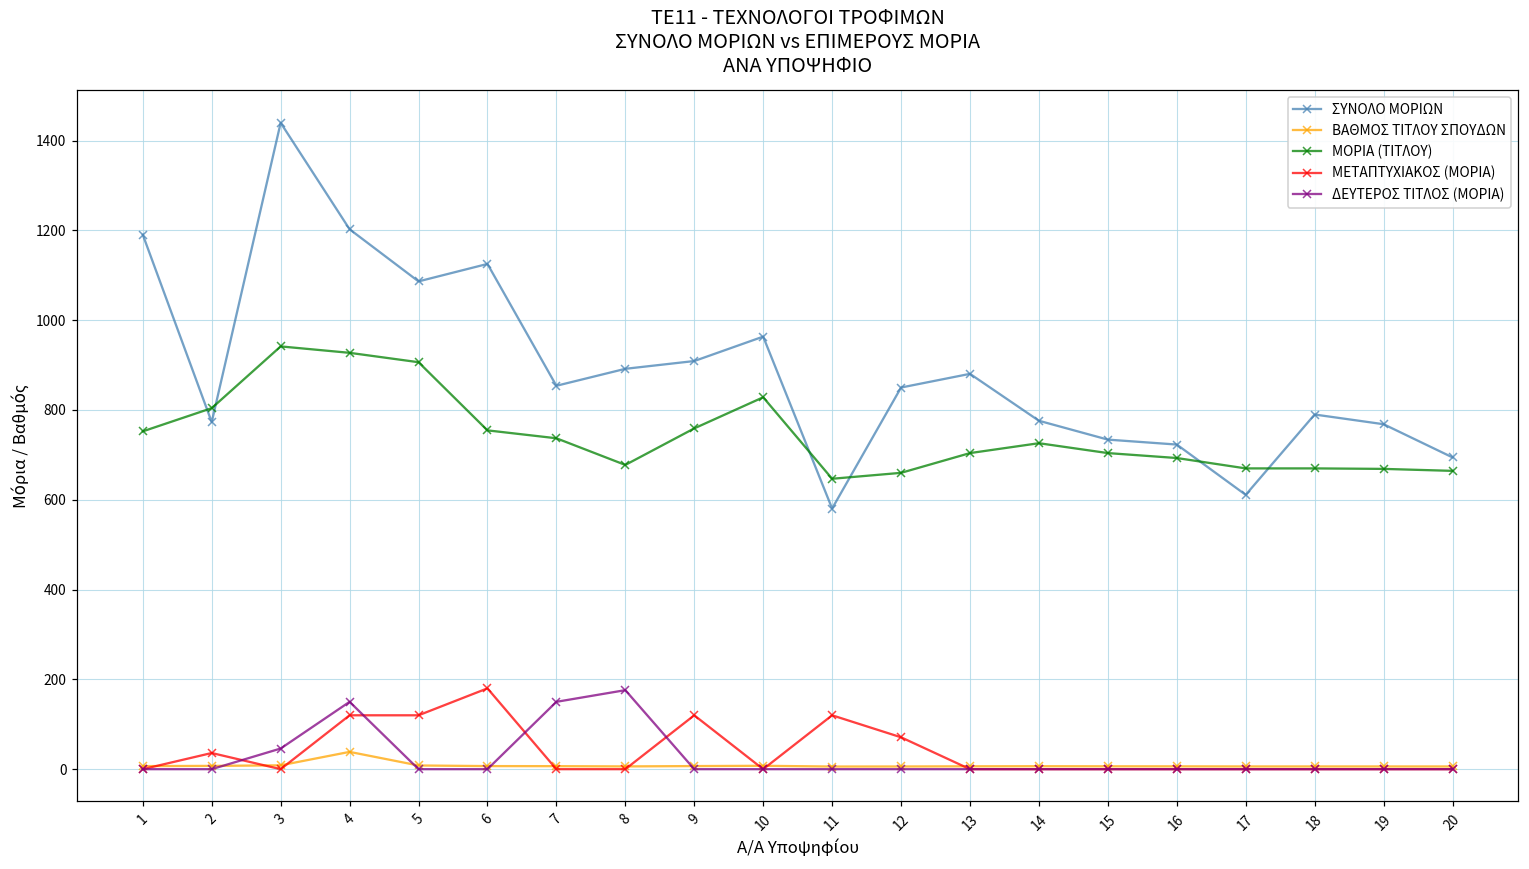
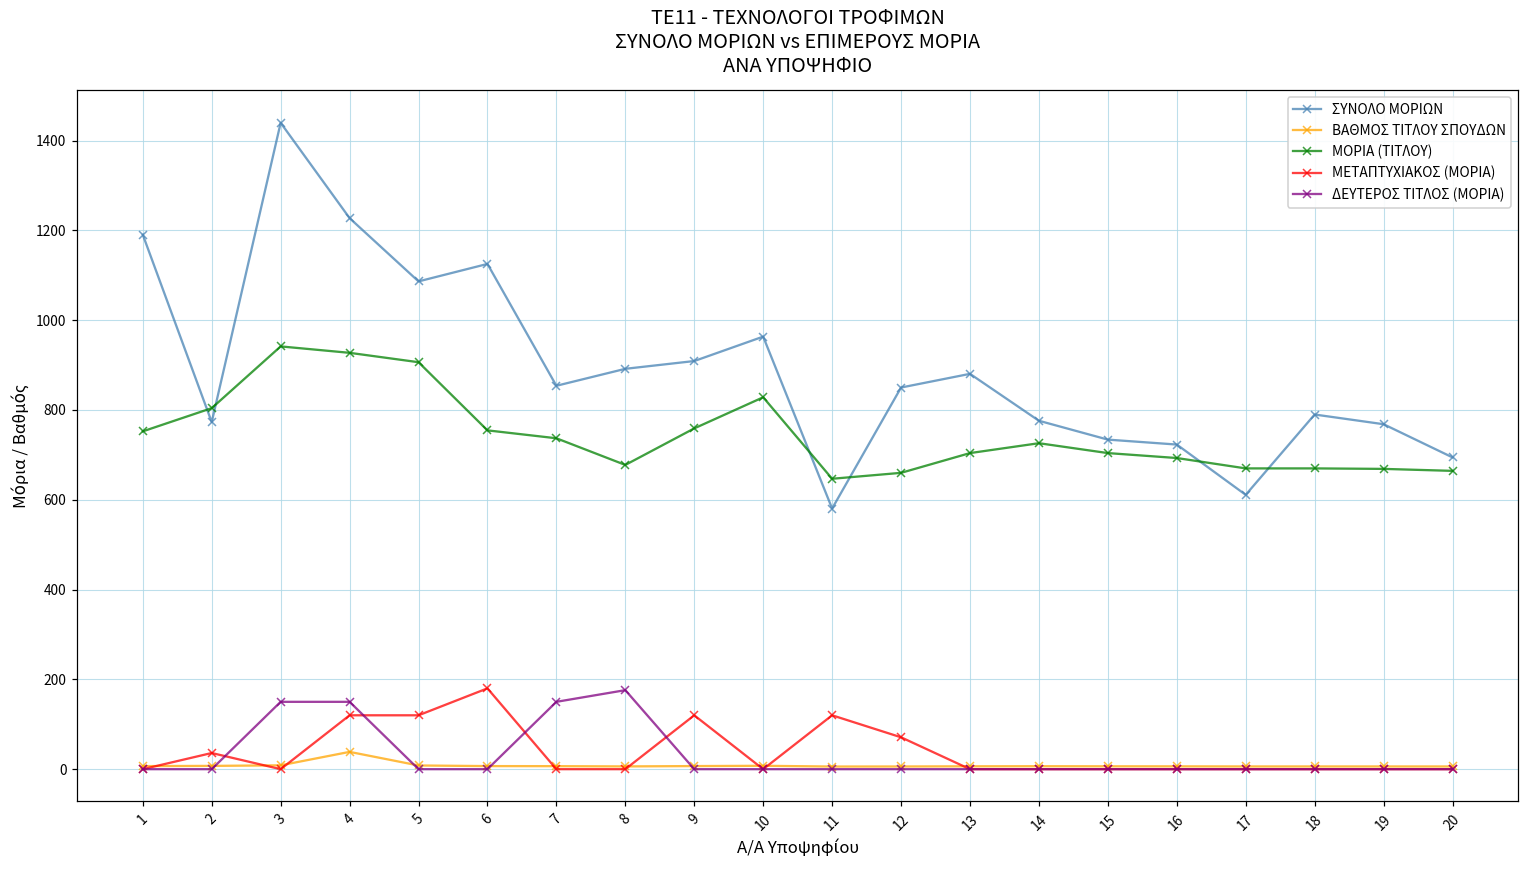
  {
    "ΣΥΝΟΛΟ ΜΟΡΙΩΝ": {
      "1": 1190,
      "2": 770,
      "3": 1440,
-     "4": 1200,
+     "4": 1230,
      "5": 1090,
      "6": 1130,
      "7": 850,
      "8": 890,
      "9": 910,
      "10": 960,
      "11": 580,
      "12": 850,
      "13": 880,
      "14": 780,
      "15": 730,
      "16": 720,
      "17": 610,
      "18": 790,
      "19": 770,
      "20": 690
    },
    "ΒΑΘΜΟΣ ΤΙΤΛΟΥ ΣΠΟΥΔΩΝ": {
      "1": 10,
      "2": 10,
      "3": 10,
      "4": 40,
      "5": 10,
      "6": 10,
      "7": 10,
      "8": 10,
      "9": 10,
      "10": 10,
      "13": 10,
      "14": 10,
      "15": 10,
      "16": 10
    },
    "ΜΟΡΙΑ (ΤΙΤΛΟΥ)": {
      "1": 750,
      "2": 800,
      "3": 940,
      "4": 930,
      "5": 910,
      "6": 750,
      "7": 740,
      "8": 680,
      "9": 760,
      "10": 830,
      "11": 650,
      "12": 660,
      "13": 700,
      "14": 730,
      "15": 700,
      "16": 690,
      "17": 670,
      "18": 670,
      "19": 670,
      "20": 660
    },
    "ΜΕΤΑΠΤΥΧΙΑΚΟΣ (ΜΟΡΙΑ)": {
      "2": 40,
      "3": 0,
      "4": 120,
      "5": 120,
      "6": 180,
      "7": 0,
      "8": 0,
      "9": 120,
      "11": 120,
      "12": 70
    },
    "ΔΕΥΤΕΡΟΣ ΤΙΤΛΟΣ (ΜΟΡΙΑ)": {
      "2": 0,
-     "3": 50,
+     "3": 150,
      "4": 150,
      "5": 0,
      "6": 0,
      "7": 150,
      "8": 180,
      "9": 0
    }
  }
